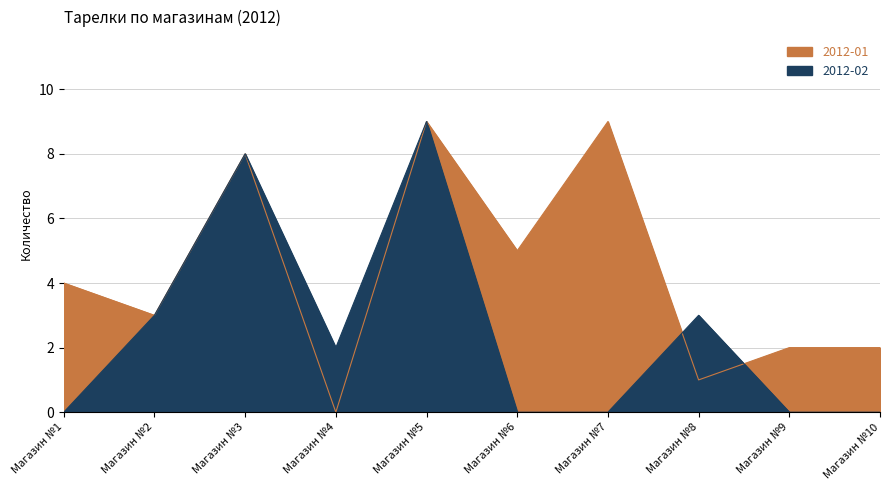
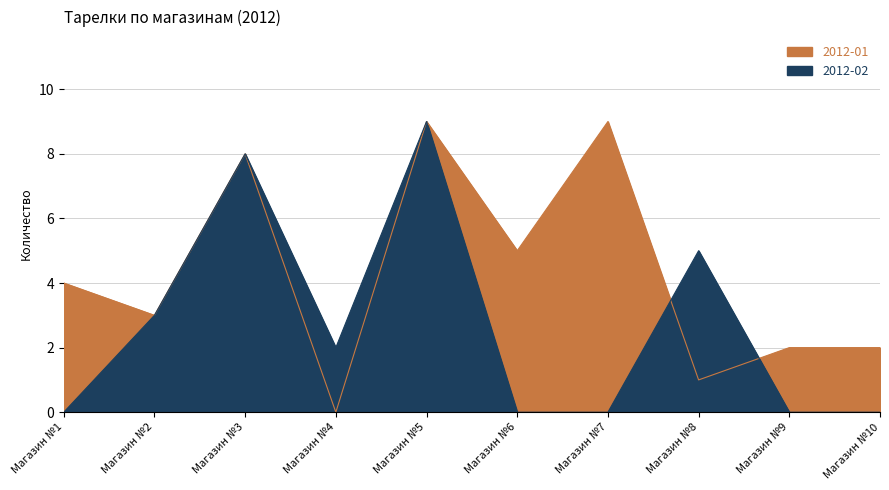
  {
    "2012-01": {
      "Магазин №1": 4,
      "Магазин №4": 0,
      "Магазин №6": 5,
      "Магазин №7": 9,
      "Магазин №8": 1,
      "Магазин №9": 2,
      "Магазин №10": 2
    },
    "2012-02": {
      "Магазин №1": 0,
      "Магазин №4": 2,
      "Магазин №6": 0,
      "Магазин №7": 0,
-     "Магазин №8": 3,
+     "Магазин №8": 5,
      "Магазин №9": 0,
      "Магазин №10": 0
    }
  }
